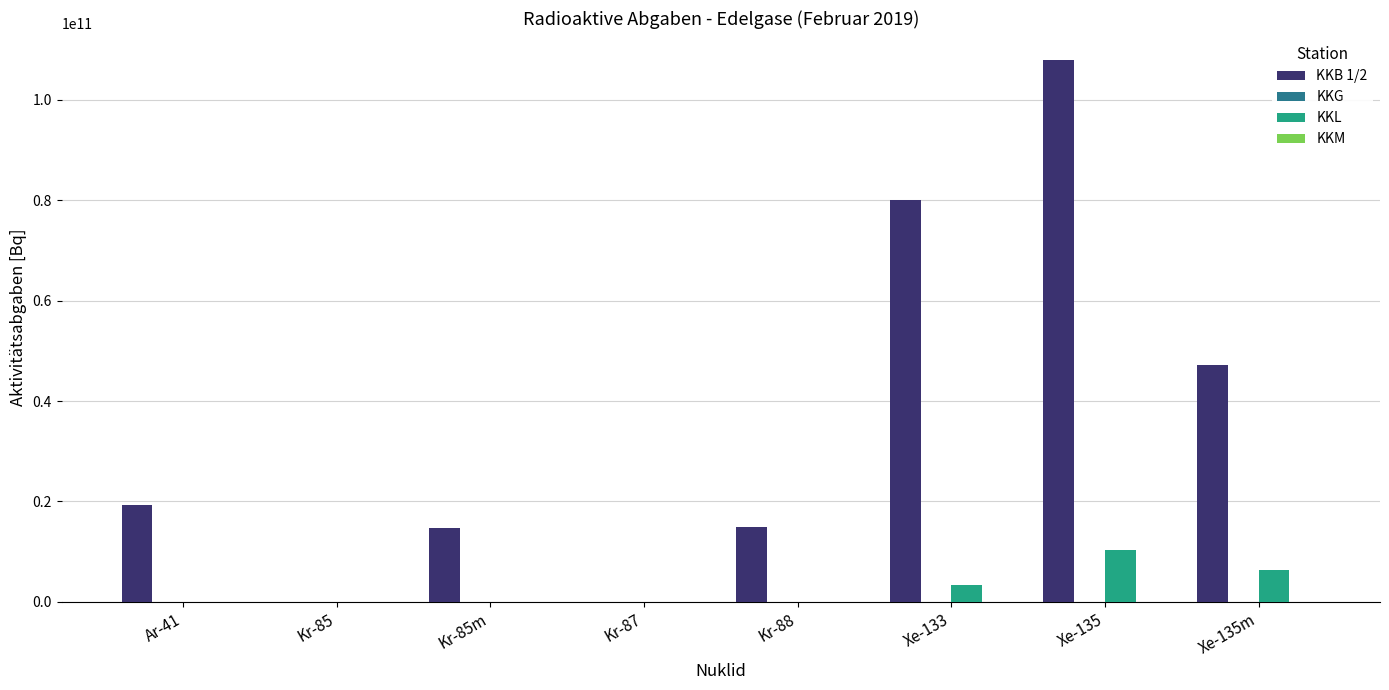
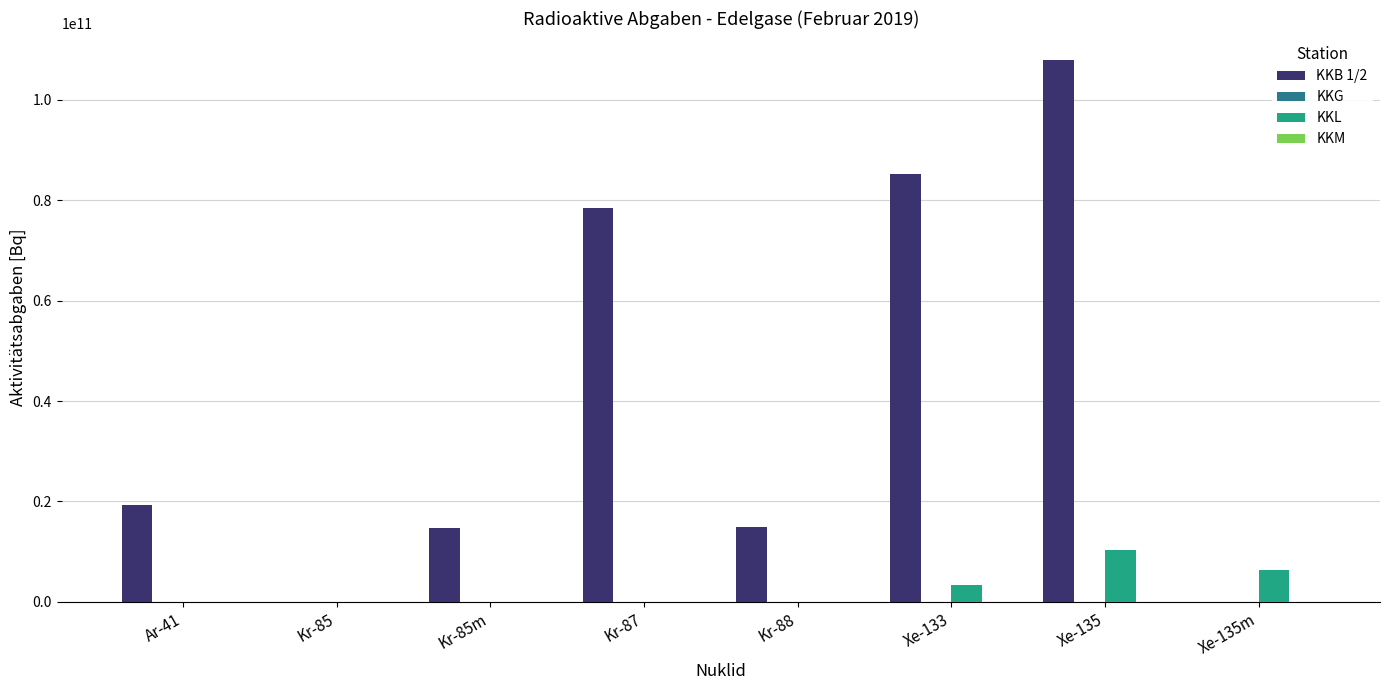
  {
    "KKB 1/2": {
      "Ar-41": 19000000000,
      "Kr-85": 0,
      "Kr-85m": 15000000000,
-     "Kr-87": 0,
+     "Kr-87": 78000000000,
      "Kr-88": 15000000000,
-     "Xe-133": 80000000000,
+     "Xe-133": 85000000000,
      "Xe-135": 108000000000,
-     "Xe-135m": 47000000000
+     "Xe-135m": 0
    },
    "KKM": {
      "Ar-41": 0,
      "Kr-85": 0,
      "Kr-85m": 0,
      "Kr-87": 0,
      "Kr-88": 0,
      "Xe-133": 0,
      "Xe-135": 0,
      "Xe-135m": 0
    }
  }
